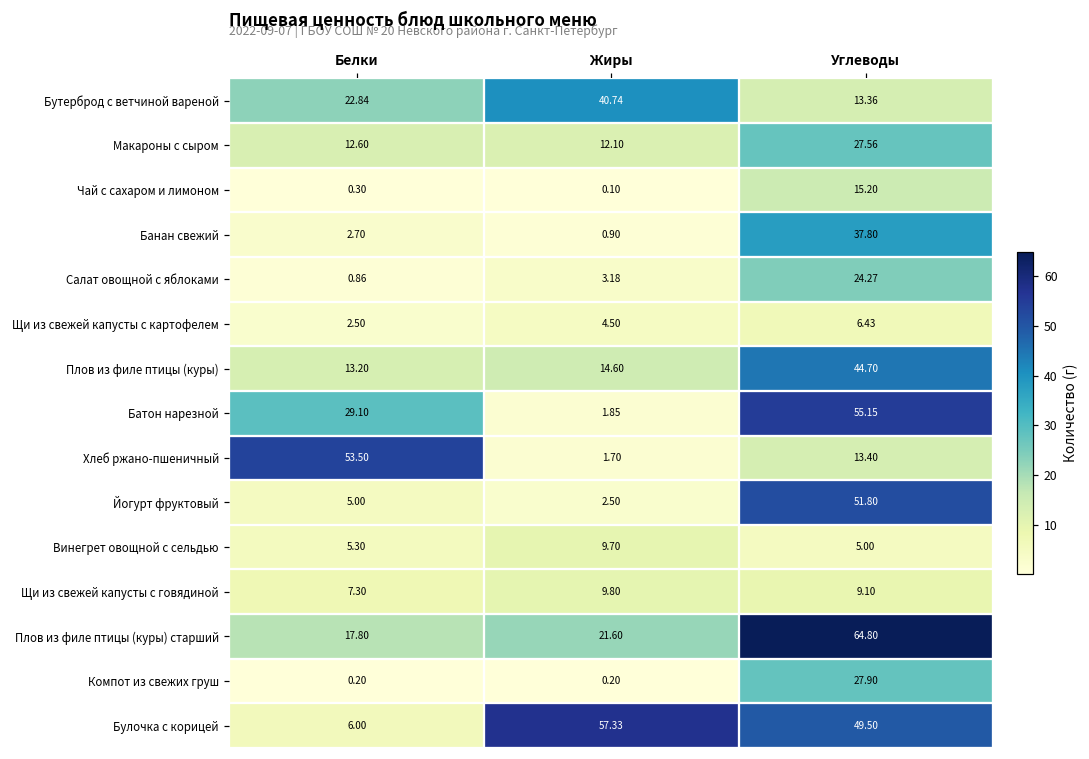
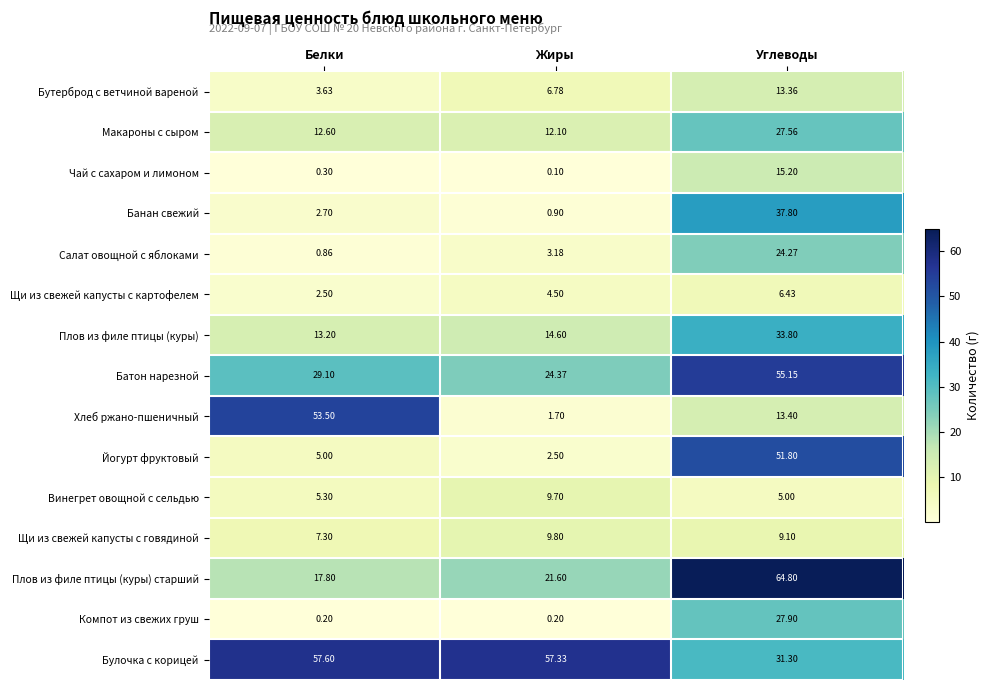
  {
    "Бутерброд с ветчиной вареной": {
-     "Белки": 22.84,
-     "Жиры": 40.74,
+     "Белки": 3.63,
+     "Жиры": 6.78,
      "Углеводы": 13.36
    },
    "Макароны с сыром": {
      "Белки": 12.60,
      "Жиры": 12.10,
      "Углеводы": 27.56
    },
    "Чай с сахаром и лимоном": {
      "Белки": 0.30,
      "Жиры": 0.10,
      "Углеводы": 15.20
    },
    "Банан свежий": {
      "Белки": 2.70,
      "Жиры": 0.90,
      "Углеводы": 37.80
    },
    "Салат овощной с яблоками": {
      "Белки": 0.86,
      "Жиры": 3.18,
      "Углеводы": 24.27
    },
    "Щи из свежей капусты с картофелем": {
      "Белки": 2.50,
      "Жиры": 4.50,
      "Углеводы": 6.43
    },
    "Плов из филе птицы (куры)": {
      "Белки": 13.20,
      "Жиры": 14.60,
-     "Углеводы": 44.70
+     "Углеводы": 33.80
    },
    "Батон нарезной": {
      "Белки": 29.10,
-     "Жиры": 1.85,
+     "Жиры": 24.37,
      "Углеводы": 55.15
    },
    "Хлеб ржано-пшеничный": {
      "Белки": 53.50,
      "Жиры": 1.70,
      "Углеводы": 13.40
    },
    "Йогурт фруктовый": {
      "Белки": 5.00,
      "Жиры": 2.50,
      "Углеводы": 51.80
    },
    "Винегрет овощной с сельдью": {
      "Белки": 5.30,
      "Жиры": 9.70,
      "Углеводы": 5.00
    },
    "Щи из свежей капусты с говядиной": {
      "Белки": 7.30,
      "Жиры": 9.80,
      "Углеводы": 9.10
    },
    "Плов из филе птицы (куры) старший": {
      "Белки": 17.80,
      "Жиры": 21.60,
      "Углеводы": 64.80
    },
    "Компот из свежих груш": {
      "Белки": 0.20,
      "Жиры": 0.20,
      "Углеводы": 27.90
    },
    "Булочка с корицей": {
-     "Белки": 6.00,
+     "Белки": 57.60,
      "Жиры": 57.33,
-     "Углеводы": 49.50
+     "Углеводы": 31.30
    }
  }
